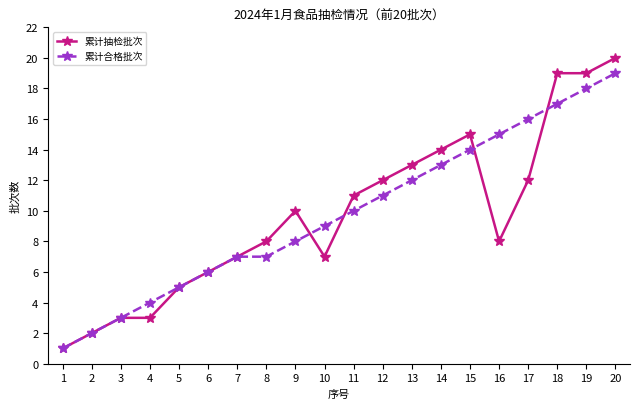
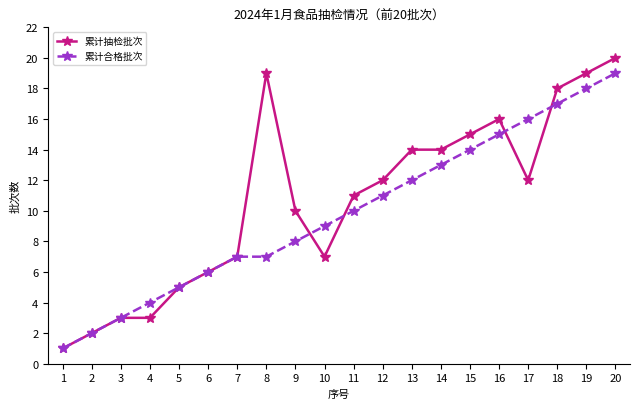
  {
    "累计抽检批次": {
      "4": 3,
-     "8": 8,
+     "8": 19,
      "9": 10,
      "10": 7,
      "11": 11,
      "12": 12,
-     "13": 13,
+     "13": 14,
      "14": 14,
      "15": 15,
-     "16": 8,
+     "16": 16,
      "17": 12,
-     "18": 19,
+     "18": 18,
      "19": 19,
      "20": 20
    },
    "累计合格批次": {
      "4": 4,
      "8": 7,
      "9": 8,
      "10": 9,
      "11": 10,
      "12": 11,
      "13": 12,
      "14": 13,
      "15": 14,
      "16": 15,
      "17": 16,
      "18": 17,
      "19": 18,
      "20": 19
    }
  }
